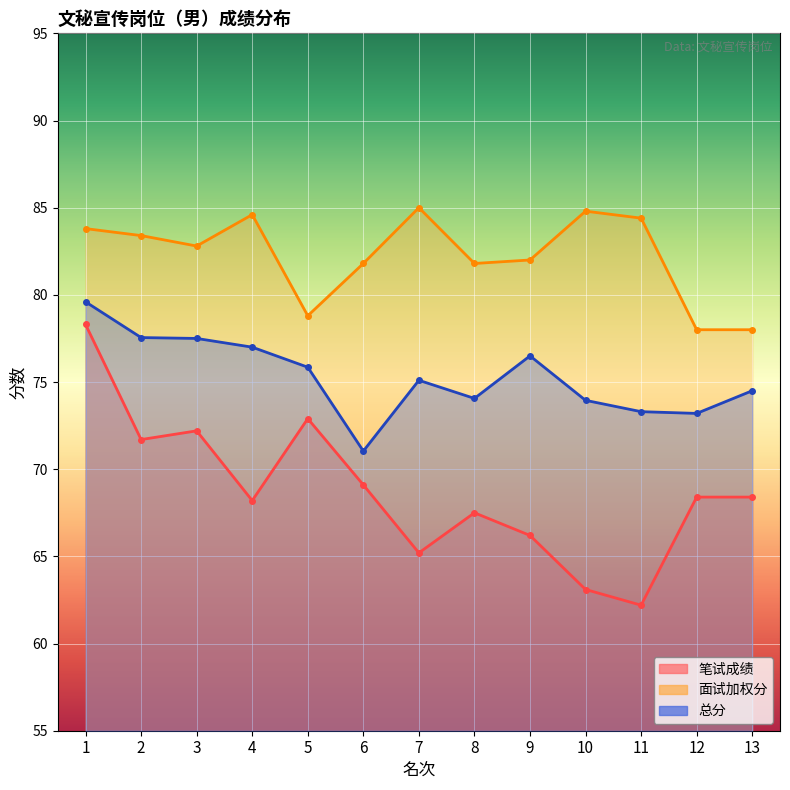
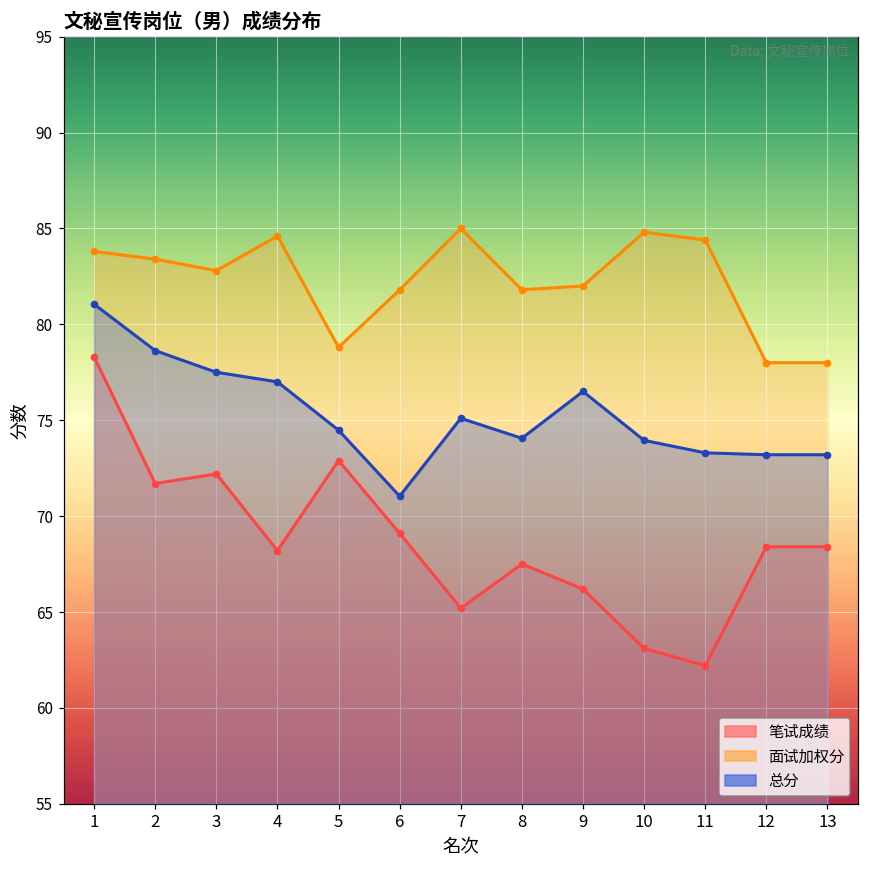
  {
    "总分": {
-     "1": 79.6,
-     "2": 77.6,
+     "1": 81.1,
+     "2": 78.6,
      "3": 77.5,
      "4": 77.0,
-     "5": 75.9,
+     "5": 74.5,
      "6": 71.0,
      "7": 75.1,
      "8": 74.1,
      "9": 76.5,
      "10": 74.0,
      "11": 73.3,
      "12": 73.2,
-     "13": 74.5
+     "13": 73.2
    }
  }
